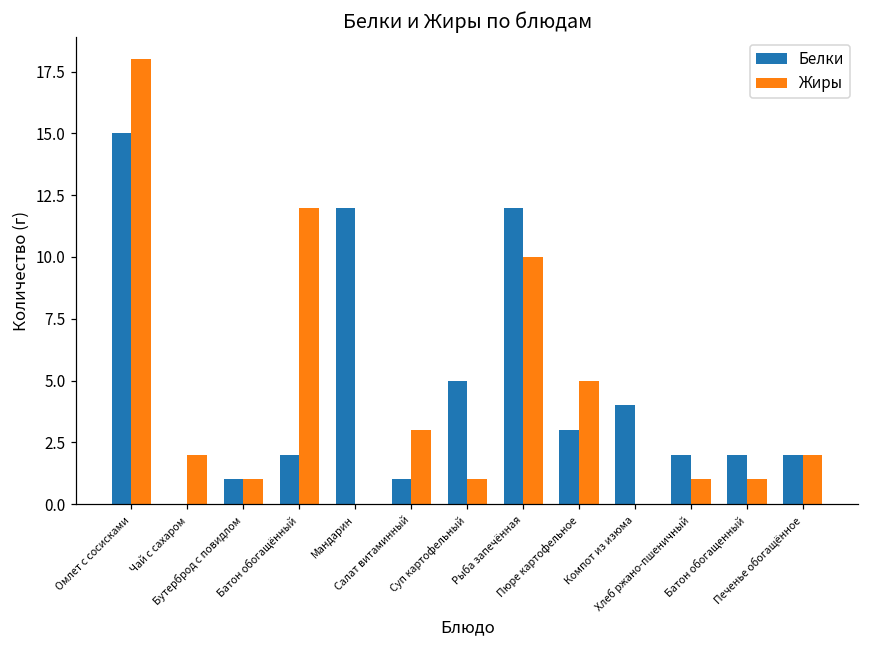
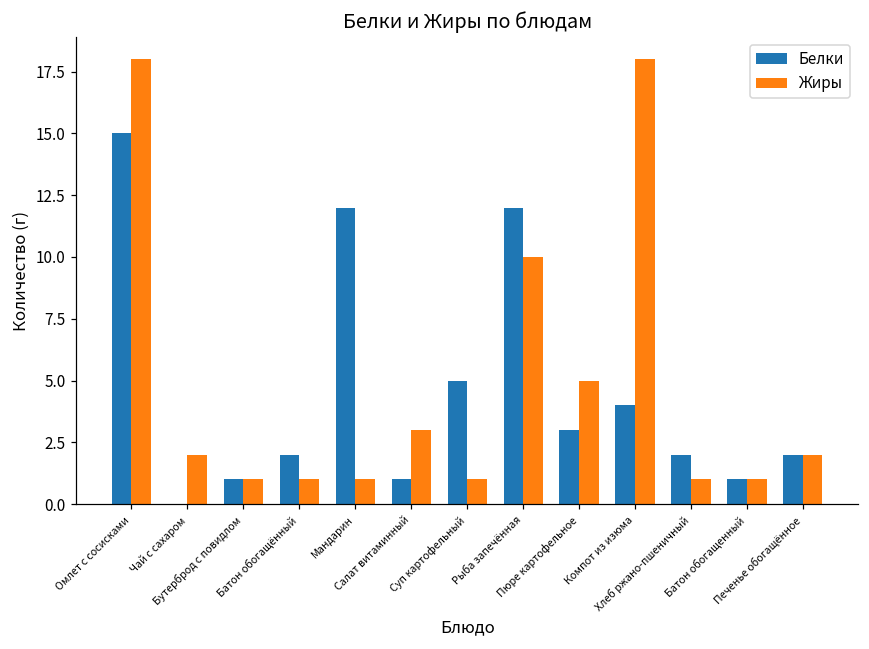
  {
    "Белки": {
      "Омлет с сосисками": 15,
      "Чай с сахаром": 0,
      "Бутерброд с повидлом": 1,
      "Батон обогащённый": 2,
      "Мандарин": 12,
      "Салат витаминный": 1,
      "Суп картофельный": 5,
      "Рыба запечённая": 12,
      "Пюре картофельное": 3,
      "Компот из изюма": 4,
      "Хлеб ржано-пшеничный": 2,
-     "Батон обогащенный": 2,
+     "Батон обогащенный": 1,
      "Печенье обогащённое": 2
    },
    "Жиры": {
      "Омлет с сосисками": 18,
      "Чай с сахаром": 2,
      "Бутерброд с повидлом": 1,
-     "Батон обогащённый": 12,
-     "Мандарин": 0,
+     "Батон обогащённый": 1,
+     "Мандарин": 1,
      "Салат витаминный": 3,
      "Суп картофельный": 1,
      "Рыба запечённая": 10,
      "Пюре картофельное": 5,
-     "Компот из изюма": 0,
+     "Компот из изюма": 18,
      "Хлеб ржано-пшеничный": 1,
      "Батон обогащенный": 1,
      "Печенье обогащённое": 2
    }
  }
